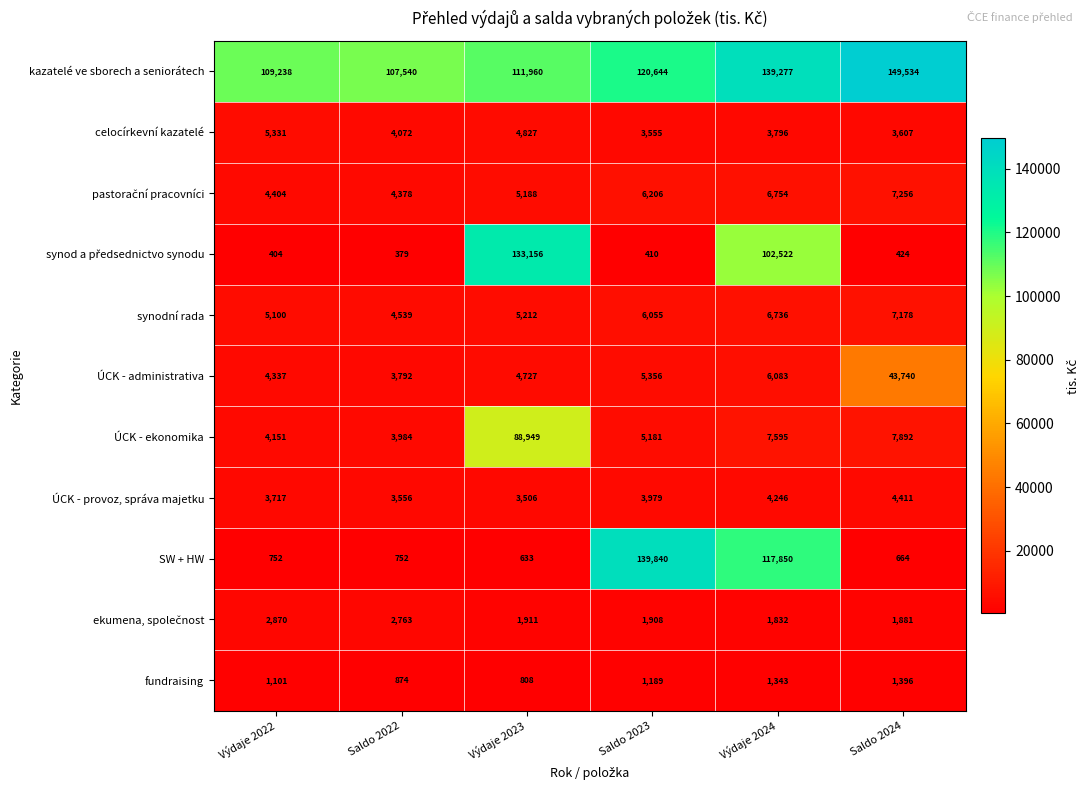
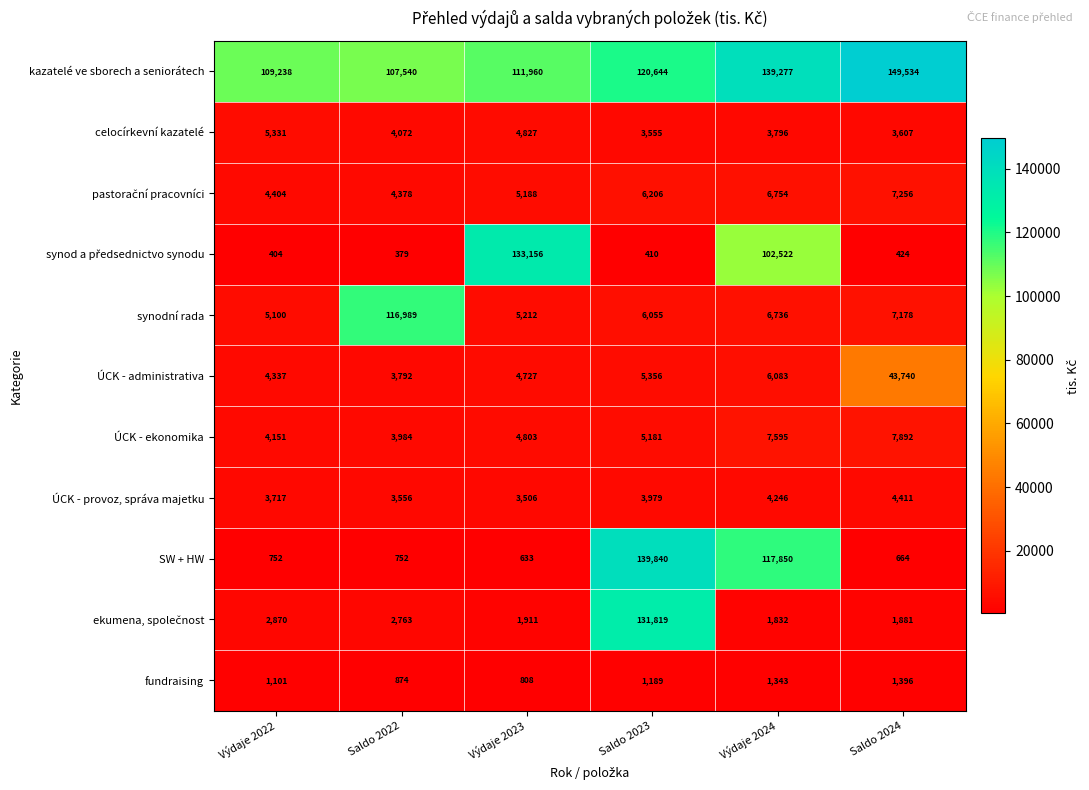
  {
    "kazatelé ve sborech a seniorátech": {
      "Výdaje 2022": "109,238",
      "Saldo 2022": "107,540",
      "Výdaje 2023": "111,960",
      "Saldo 2023": "120,644",
      "Výdaje 2024": "139,277",
      "Saldo 2024": "149,534"
    },
    "celocírkevní kazatelé": {
      "Výdaje 2022": "5,331",
      "Saldo 2022": "4,072",
      "Výdaje 2023": "4,827",
      "Saldo 2023": "3,555",
      "Výdaje 2024": "3,796",
      "Saldo 2024": "3,607"
    },
    "pastorační pracovníci": {
      "Výdaje 2022": "4,404",
      "Saldo 2022": "4,378",
      "Výdaje 2023": "5,188",
      "Saldo 2023": "6,206",
      "Výdaje 2024": "6,754",
      "Saldo 2024": "7,256"
    },
    "synod a předsednictvo synodu": {
      "Výdaje 2022": "404",
      "Saldo 2022": "379",
      "Výdaje 2023": "133,156",
      "Saldo 2023": "410",
      "Výdaje 2024": "102,522",
      "Saldo 2024": "424"
    },
    "synodní rada": {
      "Výdaje 2022": "5,100",
-     "Saldo 2022": "4,539",
+     "Saldo 2022": "116,989",
      "Výdaje 2023": "5,212",
      "Saldo 2023": "6,055",
      "Výdaje 2024": "6,736",
      "Saldo 2024": "7,178"
    },
    "ÚCK - administrativa": {
      "Výdaje 2022": "4,337",
      "Saldo 2022": "3,792",
      "Výdaje 2023": "4,727",
      "Saldo 2023": "5,356",
      "Výdaje 2024": "6,083",
      "Saldo 2024": "43,740"
    },
    "ÚCK - ekonomika": {
      "Výdaje 2022": "4,151",
      "Saldo 2022": "3,984",
-     "Výdaje 2023": "88,949",
+     "Výdaje 2023": "4,803",
      "Saldo 2023": "5,181",
      "Výdaje 2024": "7,595",
      "Saldo 2024": "7,892"
    },
    "ÚCK - provoz, správa majetku": {
      "Výdaje 2022": "3,717",
      "Saldo 2022": "3,556",
      "Výdaje 2023": "3,506",
      "Saldo 2023": "3,979",
      "Výdaje 2024": "4,246",
      "Saldo 2024": "4,411"
    },
    "SW + HW": {
      "Výdaje 2022": "752",
      "Saldo 2022": "752",
      "Výdaje 2023": "633",
      "Saldo 2023": "139,840",
      "Výdaje 2024": "117,850",
      "Saldo 2024": "664"
    },
    "ekumena, společnost": {
      "Výdaje 2022": "2,870",
      "Saldo 2022": "2,763",
      "Výdaje 2023": "1,911",
-     "Saldo 2023": "1,908",
+     "Saldo 2023": "131,819",
      "Výdaje 2024": "1,832",
      "Saldo 2024": "1,881"
    },
    "fundraising": {
      "Výdaje 2022": "1,101",
      "Saldo 2022": "874",
      "Výdaje 2023": "808",
      "Saldo 2023": "1,189",
      "Výdaje 2024": "1,343",
      "Saldo 2024": "1,396"
    }
  }
